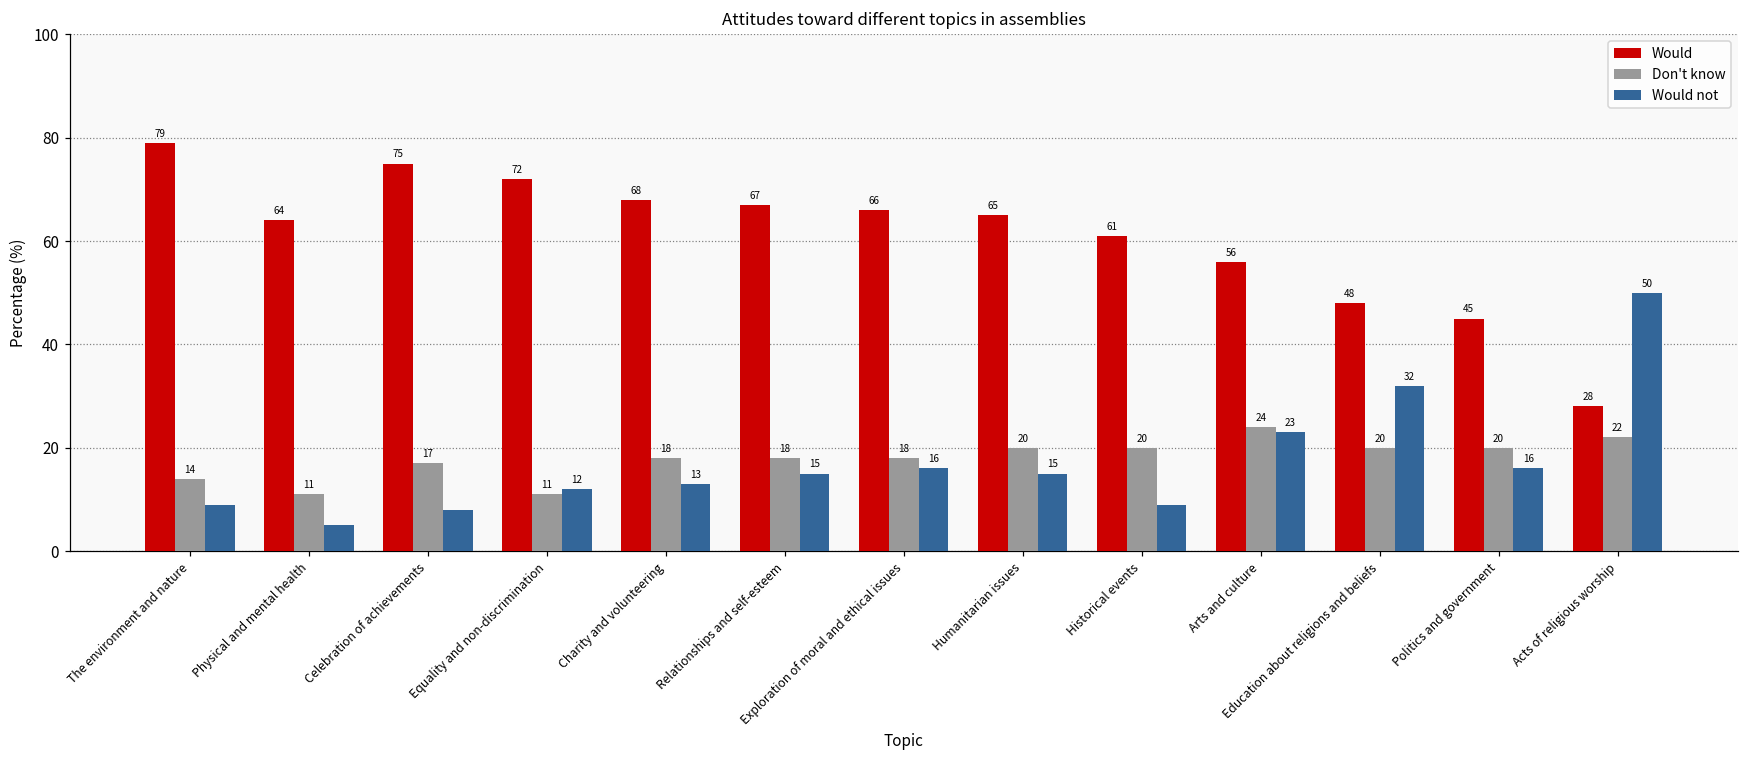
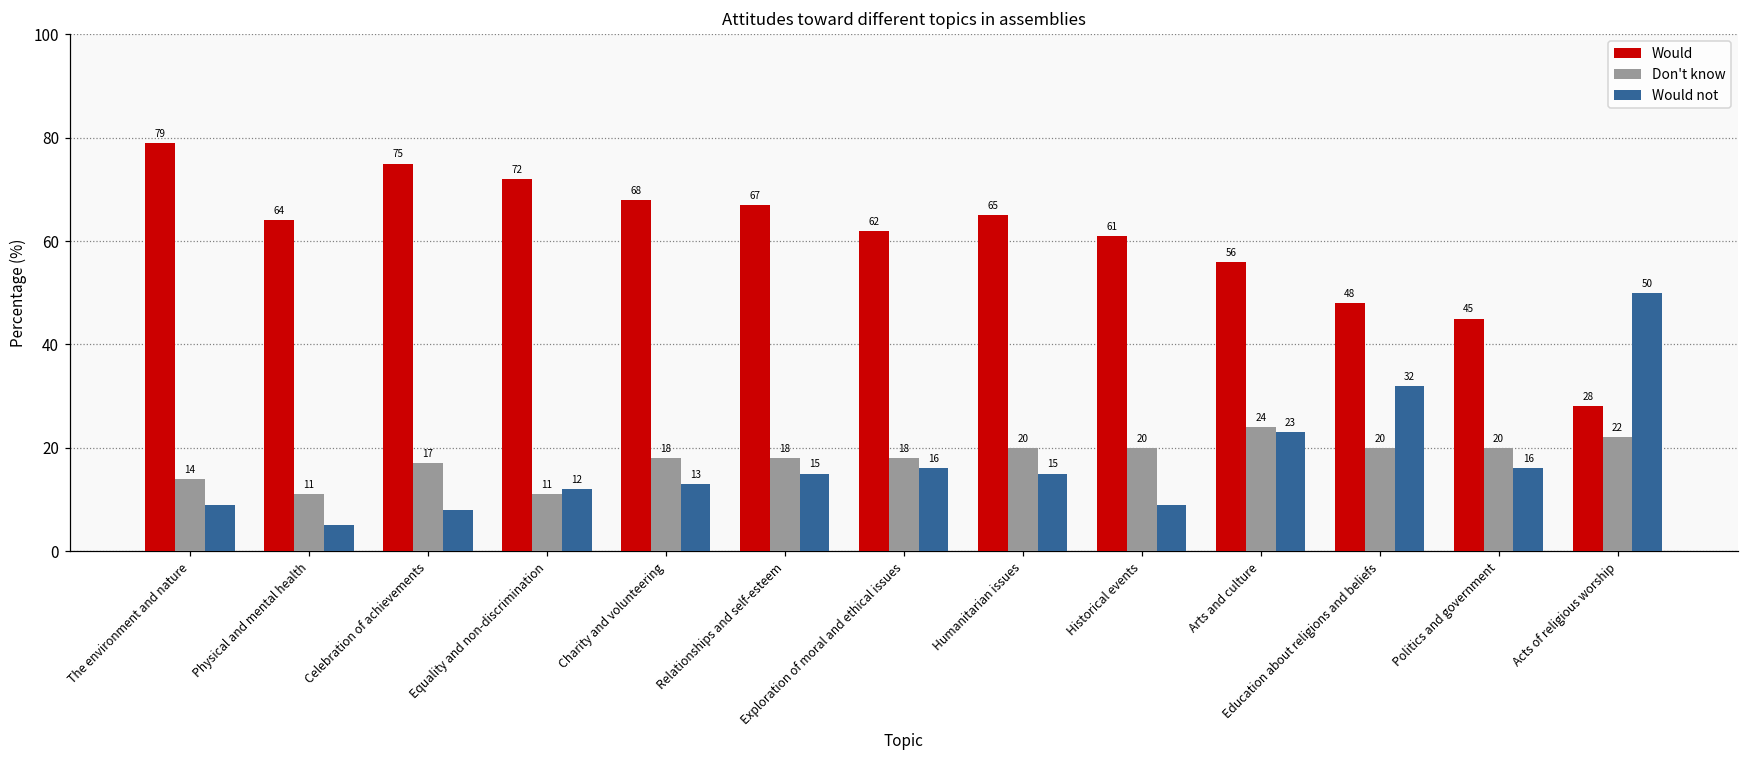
  {
    "Would": {
      "The environment and nature": 79,
      "Physical and mental health": 64,
      "Celebration of achievements": 75,
      "Equality and non-discrimination": 72,
      "Charity and volunteering": 68,
      "Relationships and self-esteem": 67,
-     "Exploration of moral and ethical issues": 66,
+     "Exploration of moral and ethical issues": 62,
      "Humanitarian issues": 65,
      "Historical events": 61,
      "Arts and culture": 56,
      "Education about religions and beliefs": 48,
      "Politics and government": 45,
      "Acts of religious worship": 28
    },
    "Don't know": {
      "The environment and nature": 14,
      "Physical and mental health": 11,
      "Celebration of achievements": 17,
      "Equality and non-discrimination": 11,
      "Charity and volunteering": 18,
      "Relationships and self-esteem": 18,
      "Exploration of moral and ethical issues": 18,
      "Humanitarian issues": 20,
      "Historical events": 20,
      "Arts and culture": 24,
      "Education about religions and beliefs": 20,
      "Politics and government": 20,
      "Acts of religious worship": 22
    },
    "Would not": {
      "Equality and non-discrimination": 12,
      "Charity and volunteering": 13,
      "Relationships and self-esteem": 15,
      "Exploration of moral and ethical issues": 16,
      "Humanitarian issues": 15,
      "Arts and culture": 23,
      "Education about religions and beliefs": 32,
      "Politics and government": 16,
      "Acts of religious worship": 50
    }
  }
